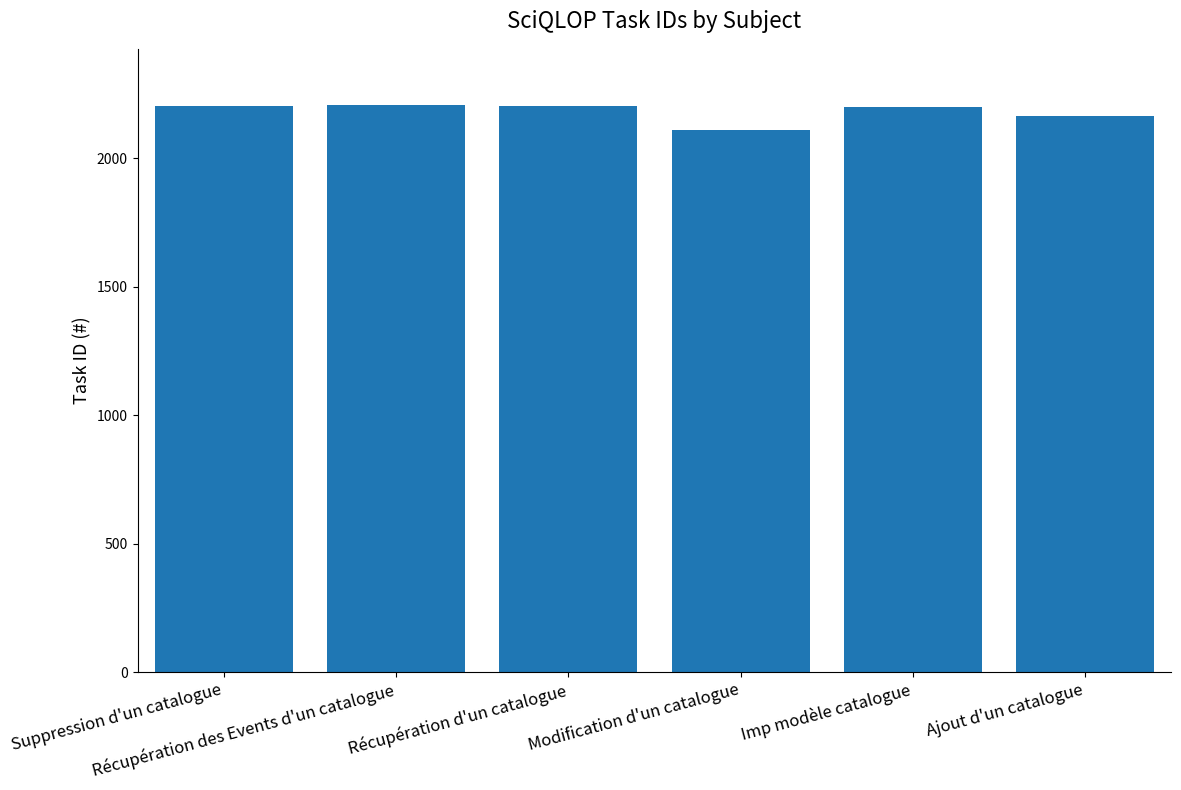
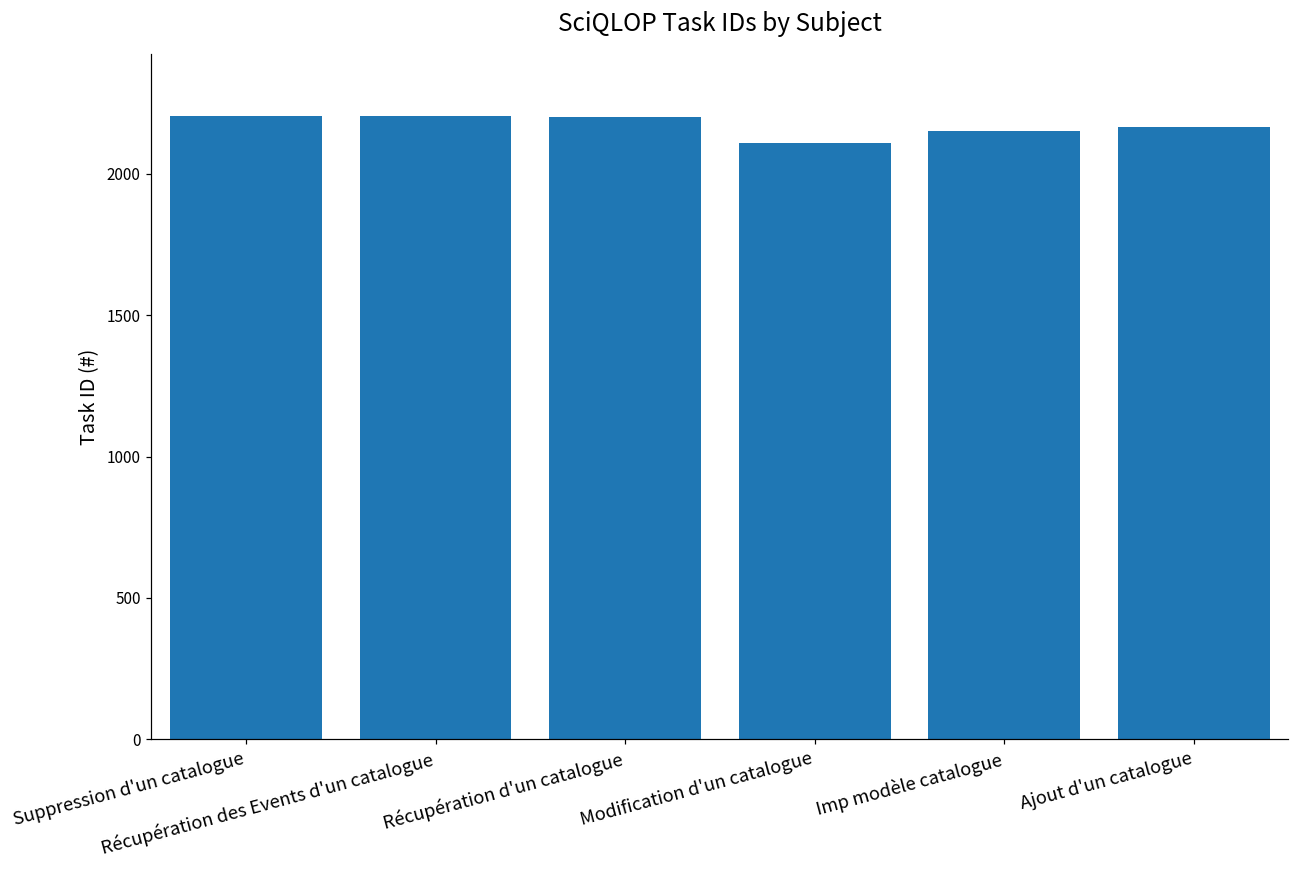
  {
    "Suppression d'un catalogue": 2200,
    "Récupération des Events d'un catalogue": 2210,
    "Récupération d'un catalogue": 2200,
    "Modification d'un catalogue": 2110,
-   "Imp modèle catalogue": 2200,
+   "Imp modèle catalogue": 2150,
    "Ajout d'un catalogue": 2170
  }
